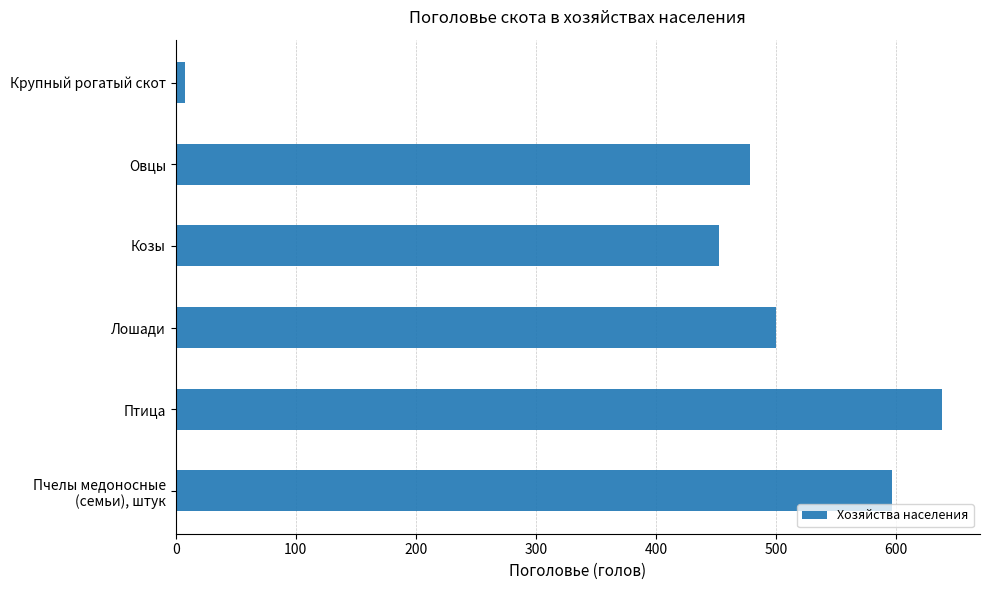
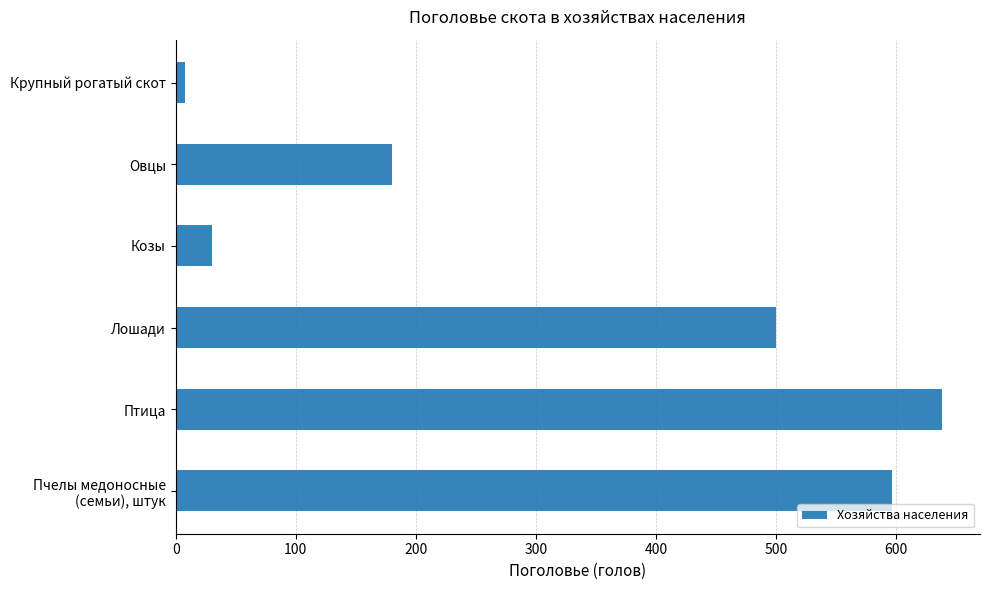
  {
    "Крупный рогатый скот": 8,
-   "Овцы": 479,
-   "Козы": 453,
+   "Овцы": 180,
+   "Козы": 30,
    "Лошади": 500,
    "Птица": 638,
    "Пчелы медоносные (семьи), штук": 597
  }
